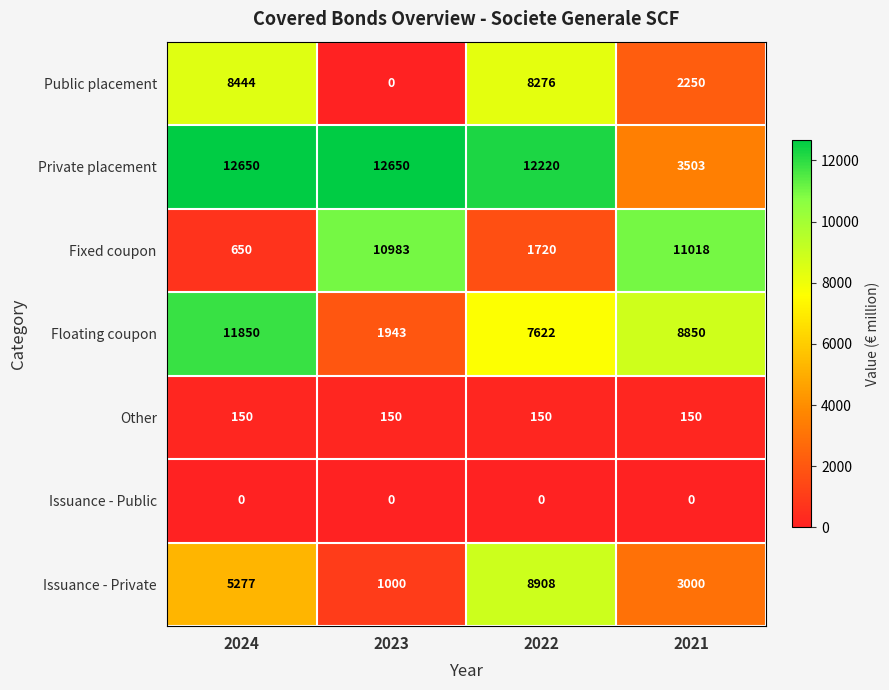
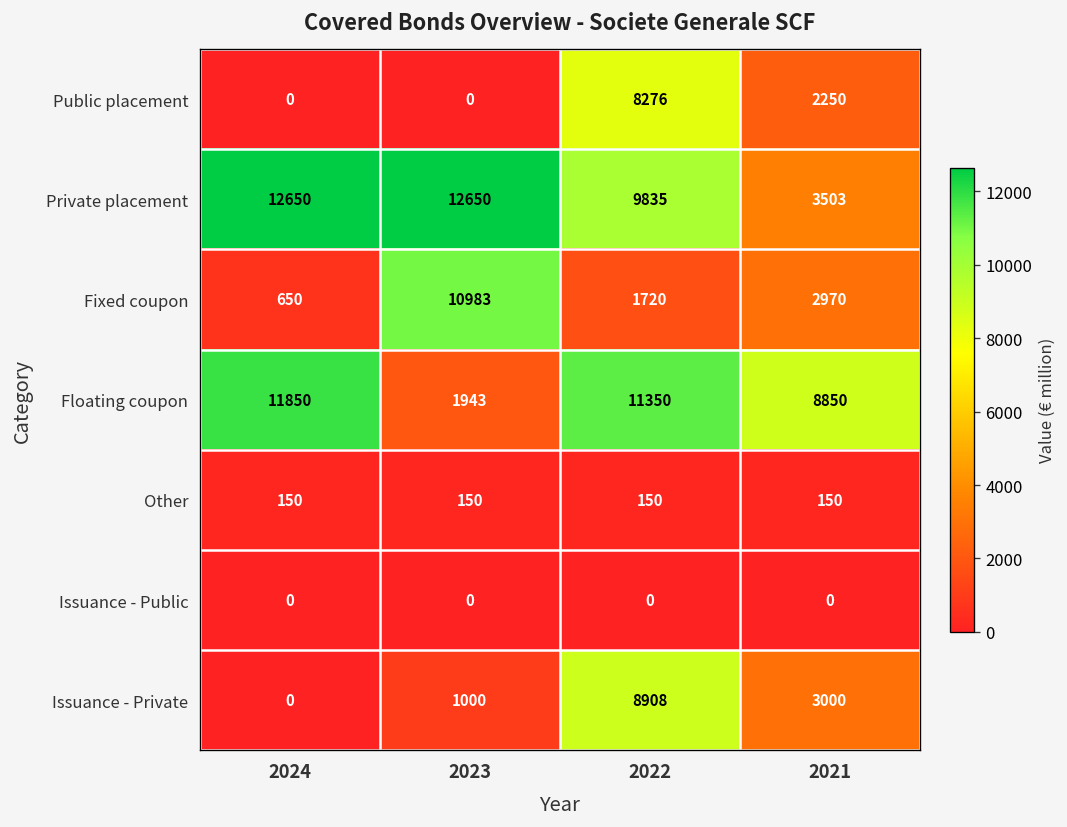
  {
    "Public placement": {
-     "2024": 8444,
+     "2024": 0,
      "2023": 0,
      "2022": 8276,
      "2021": 2250
    },
    "Private placement": {
      "2024": 12650,
      "2023": 12650,
-     "2022": 12220,
+     "2022": 9835,
      "2021": 3503
    },
    "Fixed coupon": {
      "2024": 650,
      "2023": 10983,
      "2022": 1720,
-     "2021": 11018
+     "2021": 2970
    },
    "Floating coupon": {
      "2024": 11850,
      "2023": 1943,
-     "2022": 7622,
+     "2022": 11350,
      "2021": 8850
    },
    "Other": {
      "2024": 150,
      "2023": 150,
      "2022": 150,
      "2021": 150
    },
    "Issuance - Public": {
      "2024": 0,
      "2023": 0,
      "2022": 0,
      "2021": 0
    },
    "Issuance - Private": {
-     "2024": 5277,
+     "2024": 0,
      "2023": 1000,
      "2022": 8908,
      "2021": 3000
    }
  }
